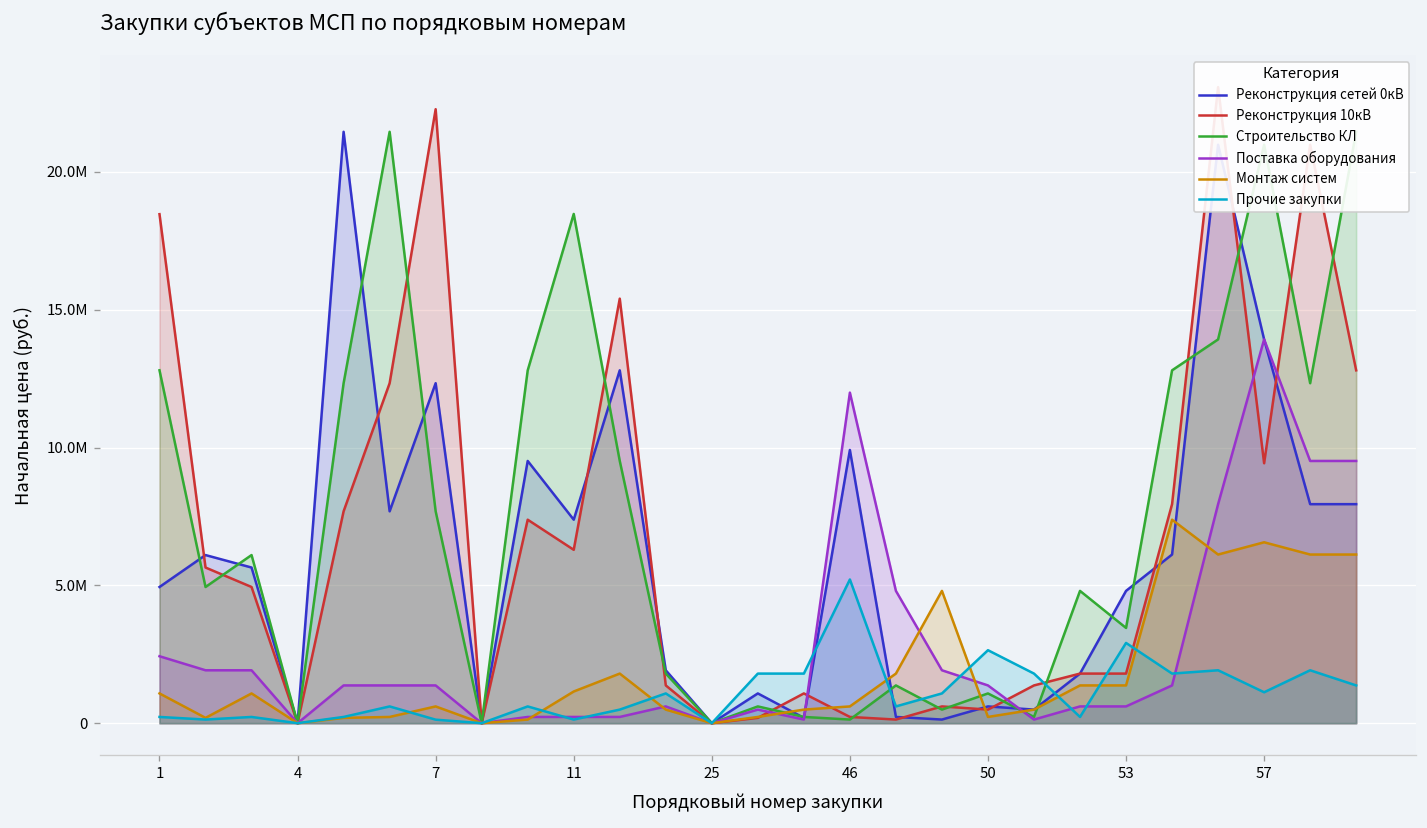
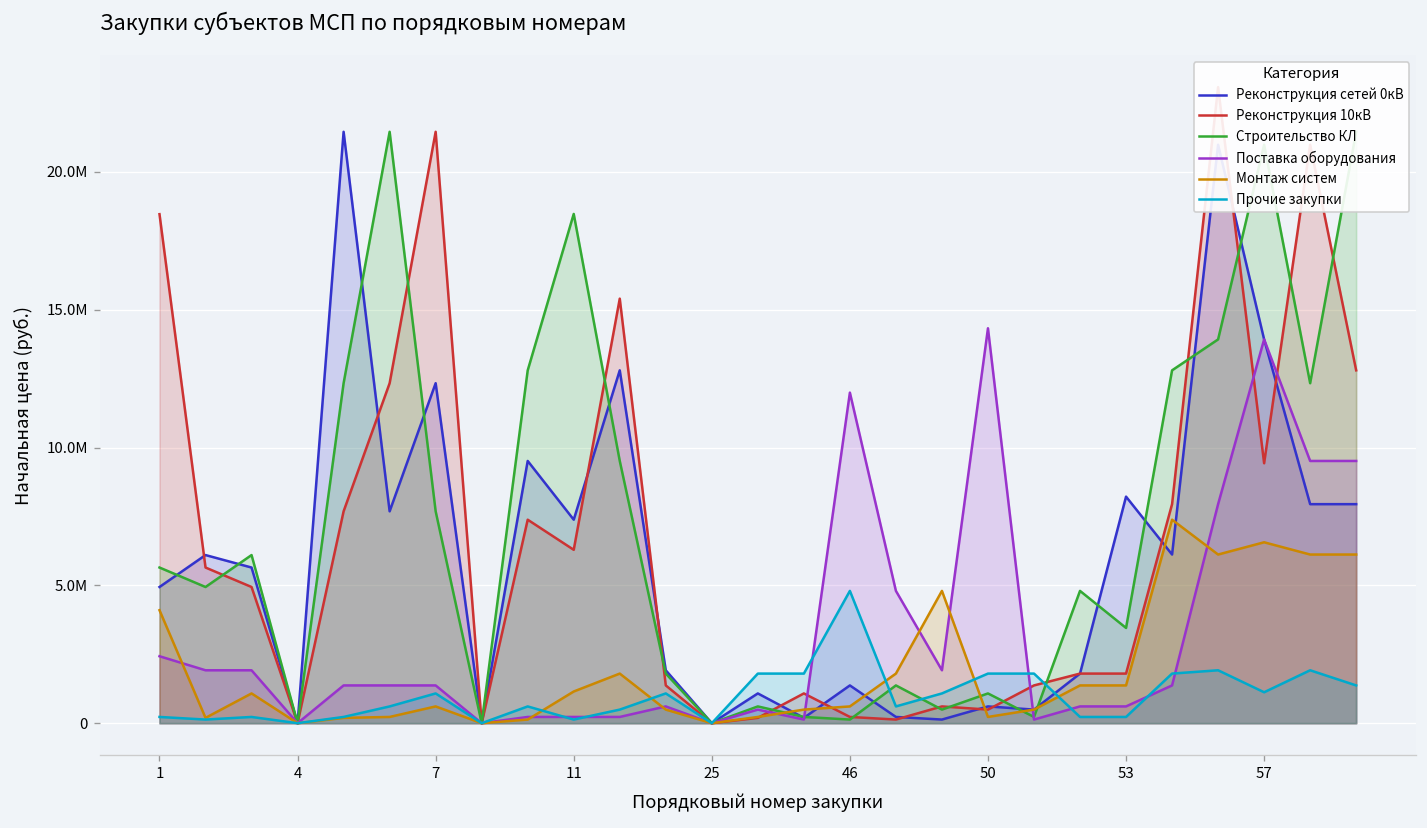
  {
    "Реконструкция сетей 0кВ": {
      "1": 4900000,
      "7": 12300000,
      "11": 7400000,
-     "46": 9900000,
+     "46": 1400000,
      "50": 600000,
-     "53": 4800000
+     "53": 8200000
    },
    "Реконструкция 10кВ": {
      "1": 18500000,
-     "7": 22300000,
+     "7": 21500000,
      "11": 6300000,
      "50": 500000,
      "53": 1800000,
      "57": 9400000
    },
    "Строительство КЛ": {
-     "1": 12800000,
+     "1": 5600000,
      "7": 7700000,
      "11": 18500000,
      "50": 1100000,
      "53": 3500000
    },
    "Поставка оборудования": {
      "1": 2400000,
      "7": 1400000,
      "46": 12000000,
-     "50": 1400000,
+     "50": 14300000,
      "53": 600000
    },
    "Монтаж систем": {
-     "1": 1100000,
+     "1": 4100000,
      "7": 600000,
      "11": 1200000,
      "46": 600000,
      "50": 200000,
      "53": 1400000,
      "57": 6600000
    },
    "Прочие закупки": {
      "1": 200000,
-     "7": 100000,
-     "46": 5200000,
-     "50": 2600000,
-     "53": 2900000,
+     "7": 1100000,
+     "46": 4800000,
+     "50": 1800000,
+     "53": 200000,
      "57": 1100000
    }
  }
